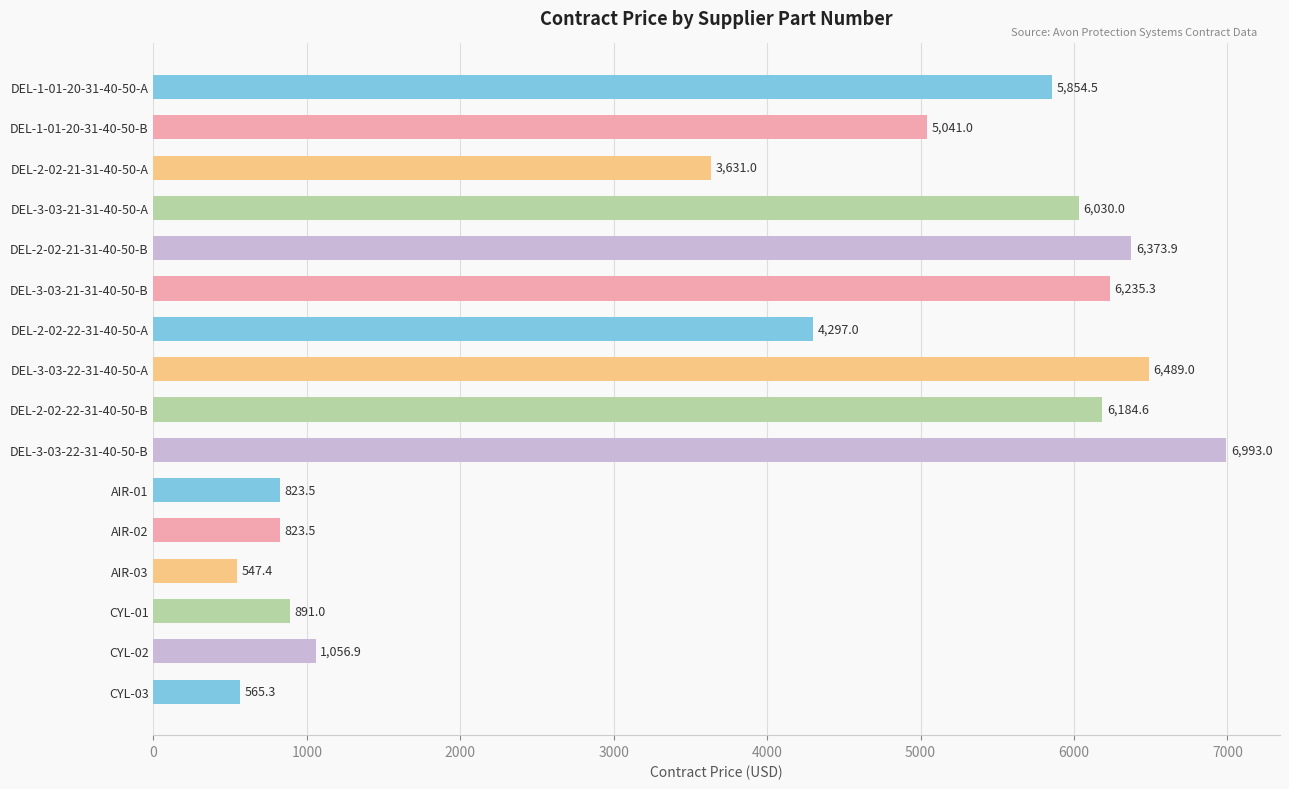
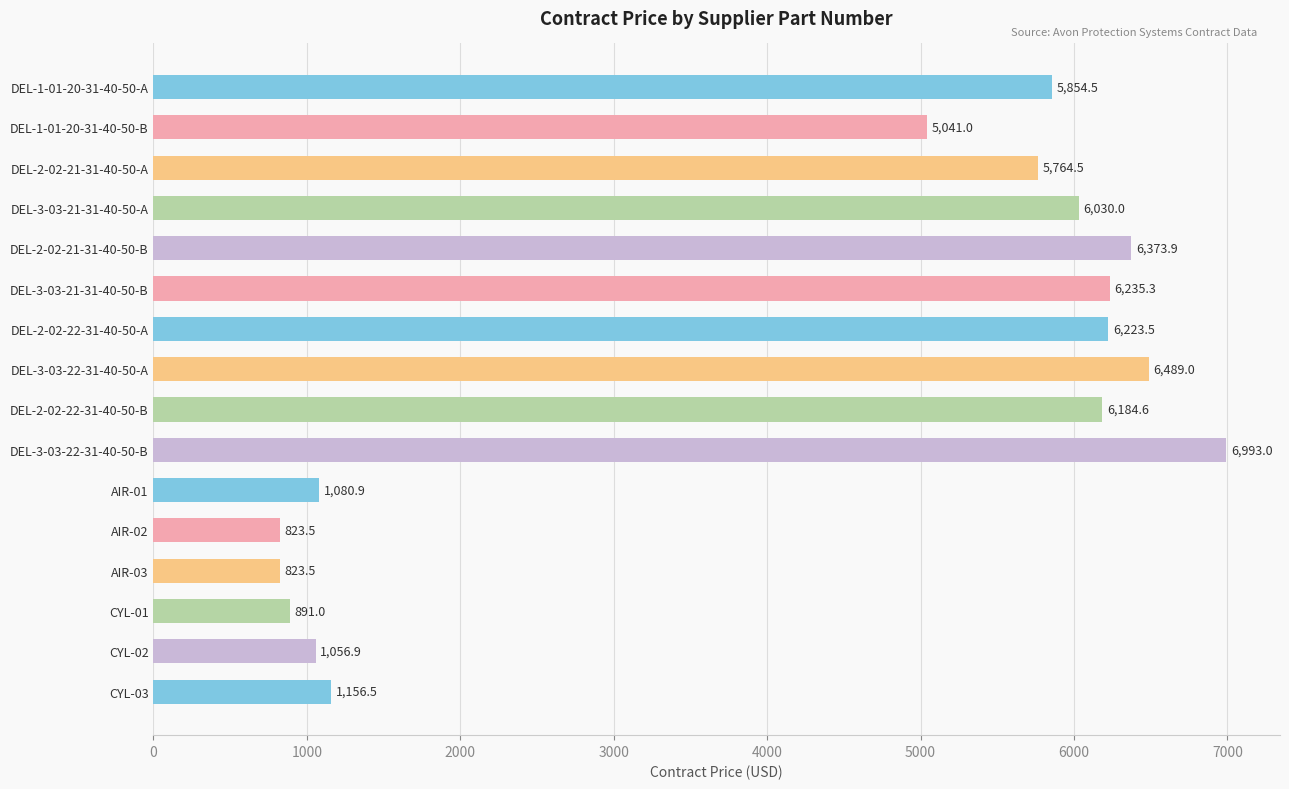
  {
    "DEL-1-01-20-31-40-50-A": "5,854.5",
    "DEL-1-01-20-31-40-50-B": "5,041.0",
-   "DEL-2-02-21-31-40-50-A": "3,631.0",
+   "DEL-2-02-21-31-40-50-A": "5,764.5",
    "DEL-3-03-21-31-40-50-A": "6,030.0",
    "DEL-2-02-21-31-40-50-B": "6,373.9",
    "DEL-3-03-21-31-40-50-B": "6,235.3",
-   "DEL-2-02-22-31-40-50-A": "4,297.0",
+   "DEL-2-02-22-31-40-50-A": "6,223.5",
    "DEL-3-03-22-31-40-50-A": "6,489.0",
    "DEL-2-02-22-31-40-50-B": "6,184.6",
    "DEL-3-03-22-31-40-50-B": "6,993.0",
-   "AIR-01": "823.5",
+   "AIR-01": "1,080.9",
    "AIR-02": "823.5",
-   "AIR-03": "547.4",
+   "AIR-03": "823.5",
    "CYL-01": "891.0",
    "CYL-02": "1,056.9",
-   "CYL-03": "565.3"
+   "CYL-03": "1,156.5"
  }
